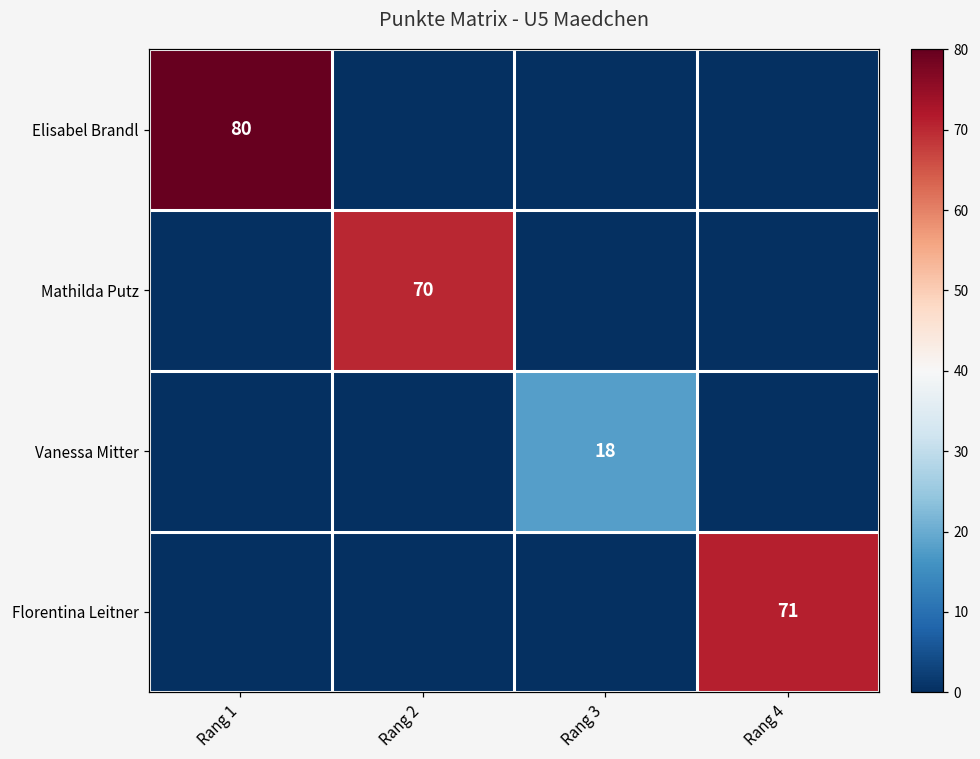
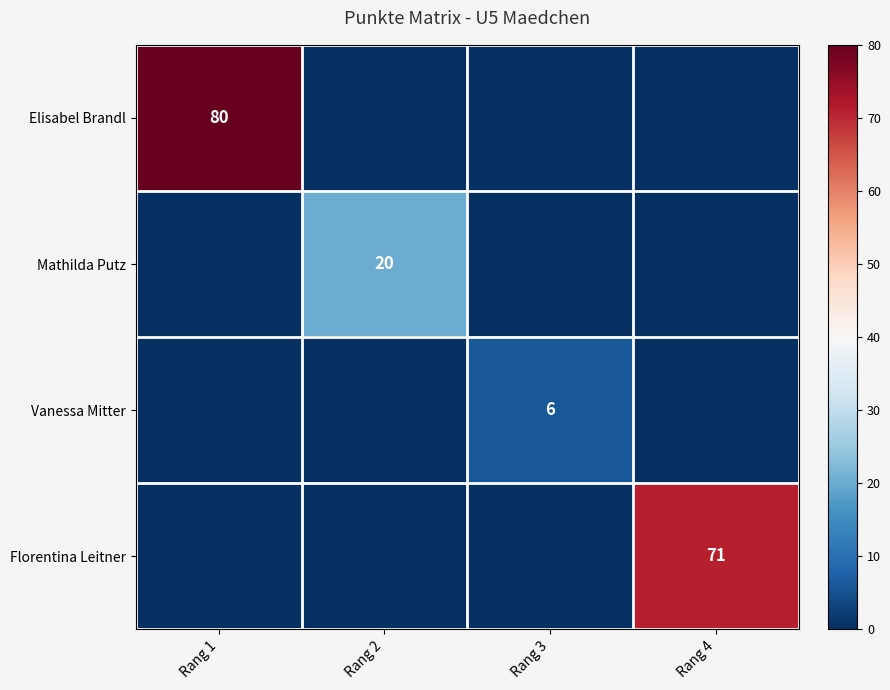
  {
    "Elisabel Brandl": {
      "Rang 1": 80
    },
    "Mathilda Putz": {
-     "Rang 2": 70
+     "Rang 2": 20
    },
    "Vanessa Mitter": {
-     "Rang 3": 18
+     "Rang 3": 6
    },
    "Florentina Leitner": {
      "Rang 4": 71
    }
  }
